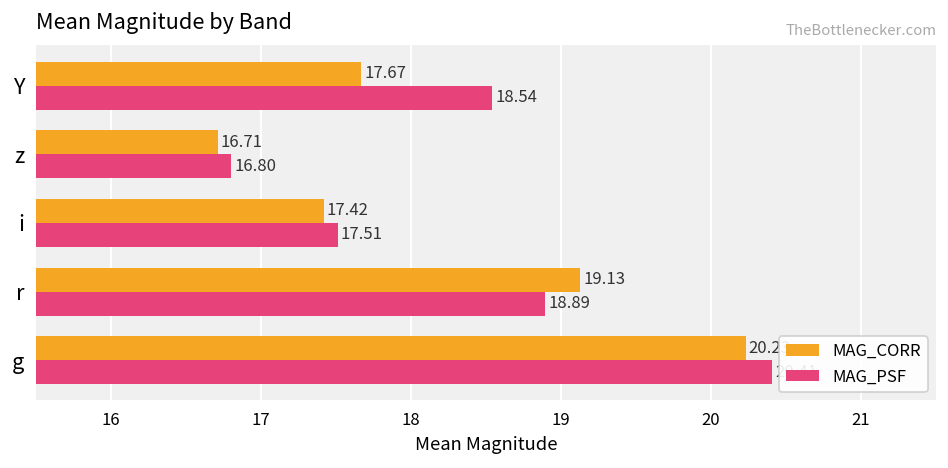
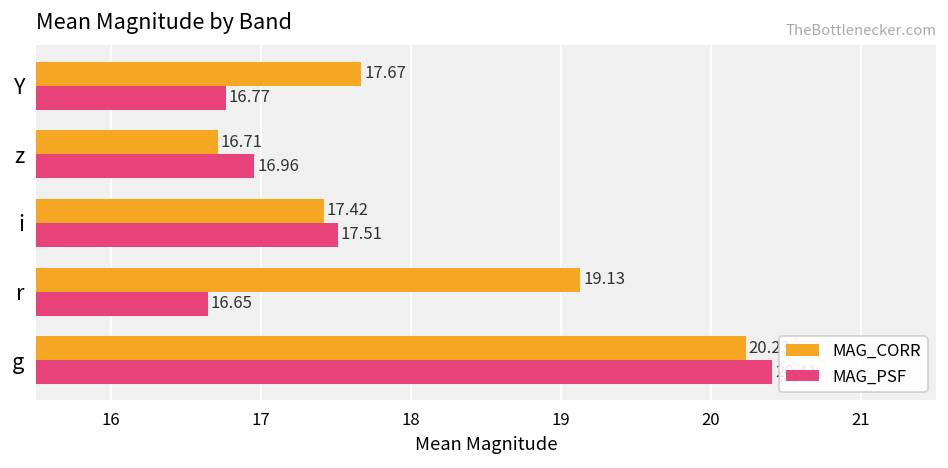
  {
    "MAG_CORR": {
      "Y": 17.67,
      "z": 16.71,
      "i": 17.42,
      "r": 19.13
    },
    "MAG_PSF": {
-     "Y": 18.54,
-     "z": 16.80,
+     "Y": 16.77,
+     "z": 16.96,
      "i": 17.51,
-     "r": 18.89
+     "r": 16.65
    }
  }
